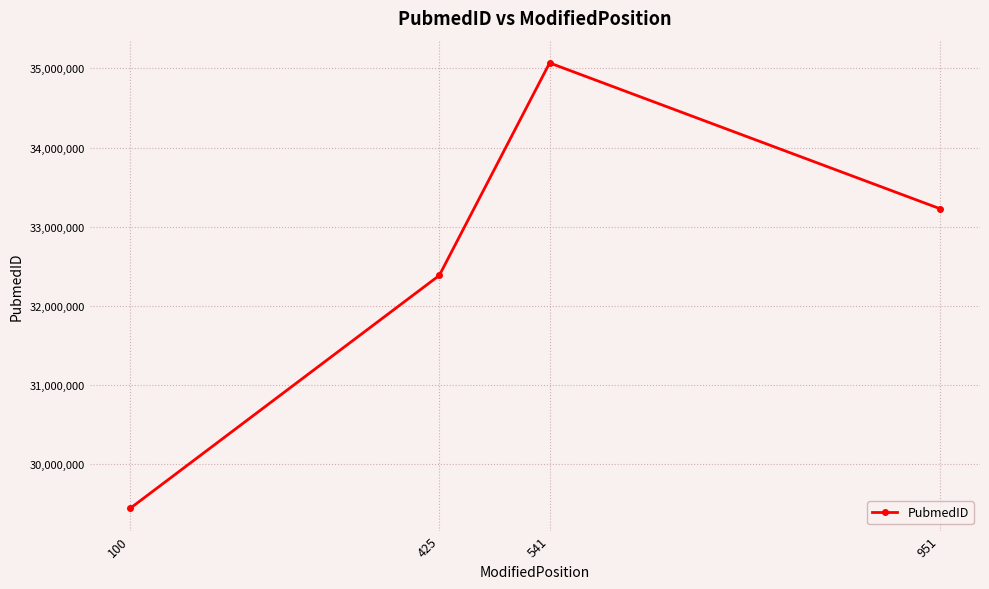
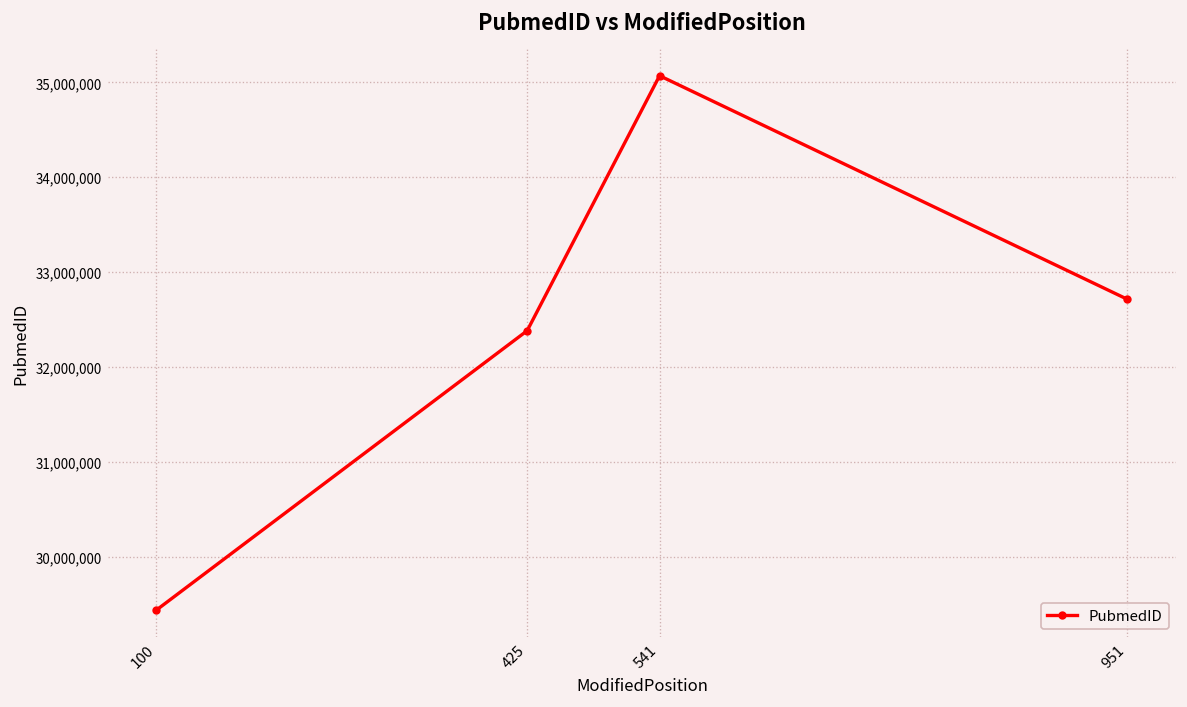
  {
    "100": "29,400,000",
    "425": "32,400,000",
    "541": "35,100,000",
-   "951": "33,200,000"
+   "951": "32,700,000"
  }
